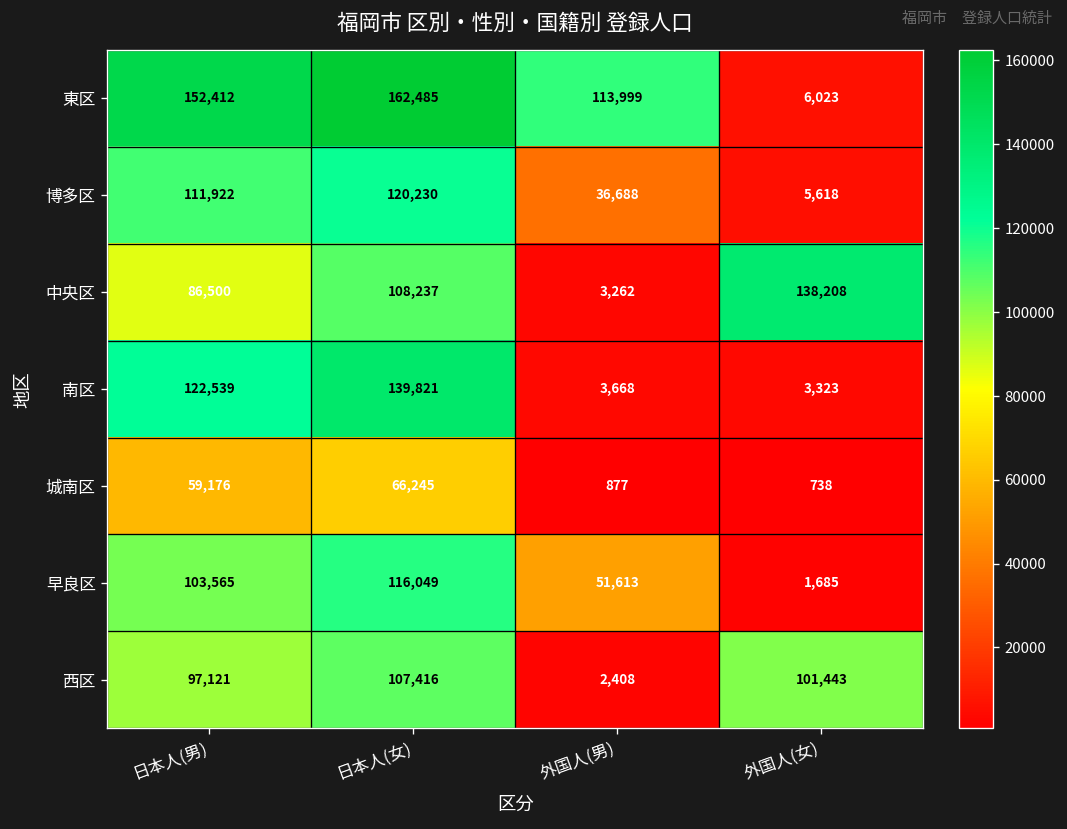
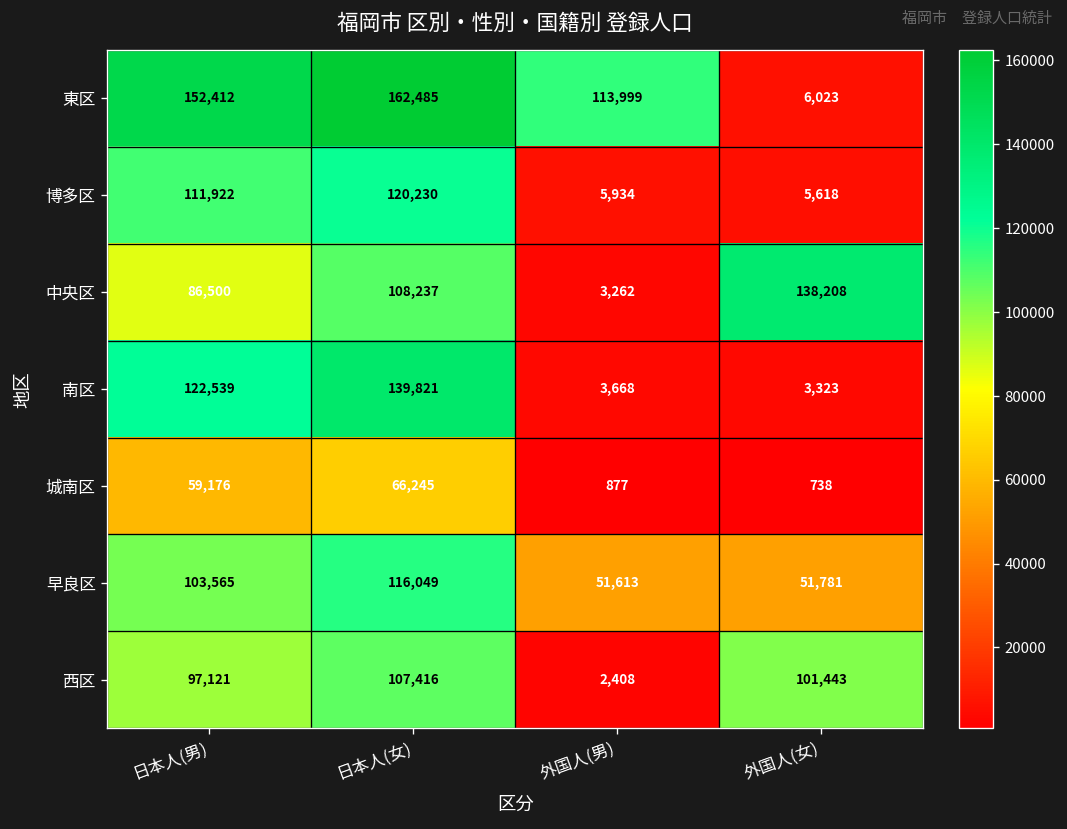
  {
    "東区": {
      "日本人(男)": "152,412",
      "日本人(女)": "162,485",
      "外国人(男)": "113,999",
      "外国人(女)": "6,023"
    },
    "博多区": {
      "日本人(男)": "111,922",
      "日本人(女)": "120,230",
-     "外国人(男)": "36,688",
+     "外国人(男)": "5,934",
      "外国人(女)": "5,618"
    },
    "中央区": {
      "日本人(男)": "86,500",
      "日本人(女)": "108,237",
      "外国人(男)": "3,262",
      "外国人(女)": "138,208"
    },
    "南区": {
      "日本人(男)": "122,539",
      "日本人(女)": "139,821",
      "外国人(男)": "3,668",
      "外国人(女)": "3,323"
    },
    "城南区": {
      "日本人(男)": "59,176",
      "日本人(女)": "66,245",
      "外国人(男)": "877",
      "外国人(女)": "738"
    },
    "早良区": {
      "日本人(男)": "103,565",
      "日本人(女)": "116,049",
      "外国人(男)": "51,613",
-     "外国人(女)": "1,685"
+     "外国人(女)": "51,781"
    },
    "西区": {
      "日本人(男)": "97,121",
      "日本人(女)": "107,416",
      "外国人(男)": "2,408",
      "外国人(女)": "101,443"
    }
  }
